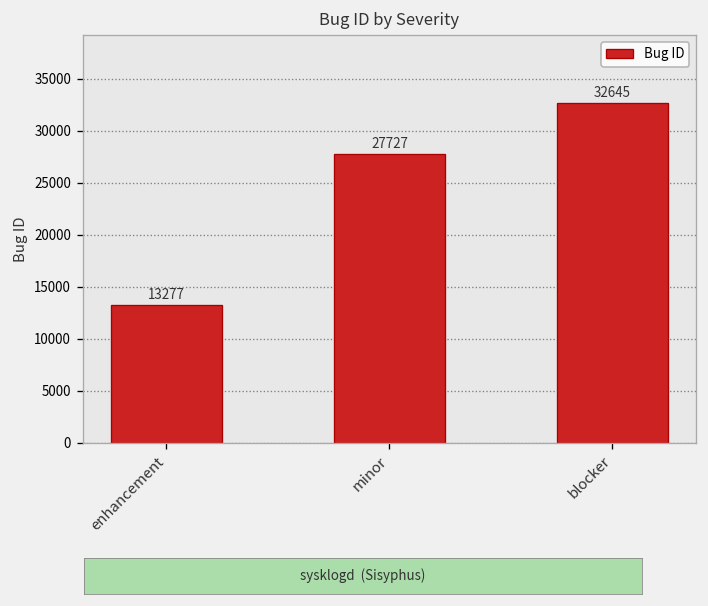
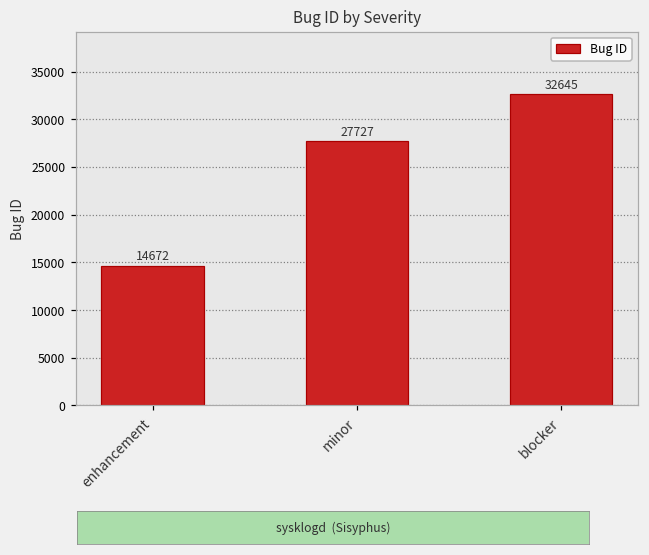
  {
-   "enhancement": 13277,
+   "enhancement": 14672,
    "minor": 27727,
    "blocker": 32645
  }
